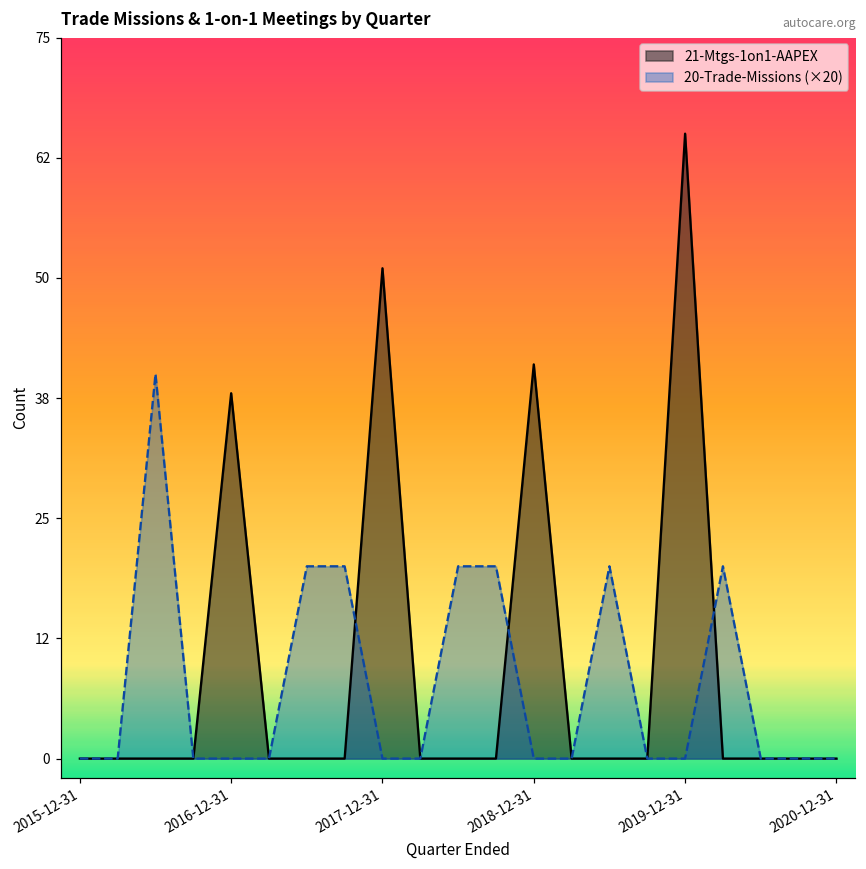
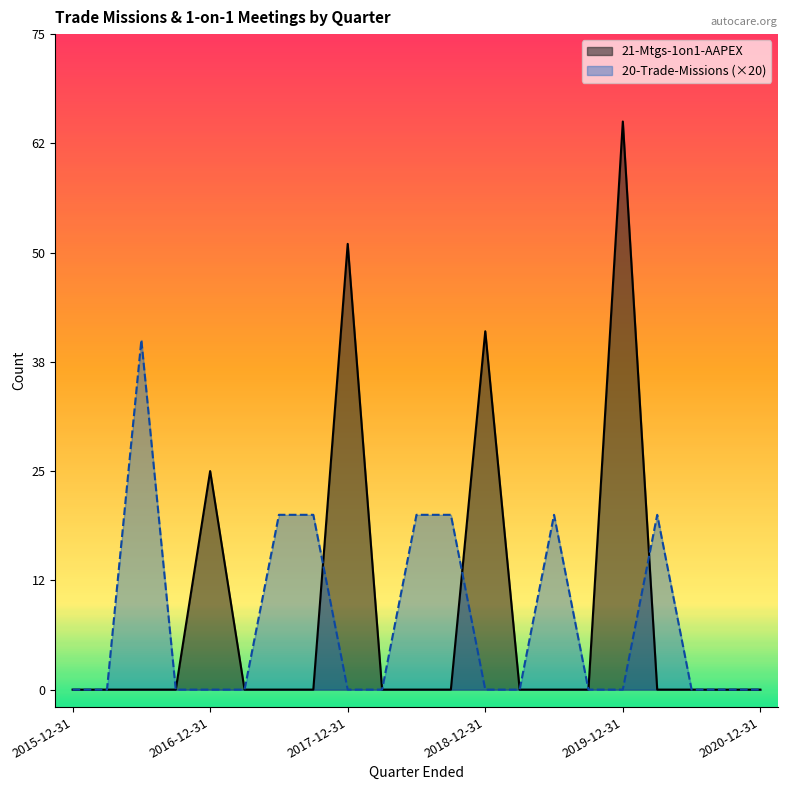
  {
    "21-Mtgs-1on1-AAPEX": {
-     "2016-12-31": 38,
+     "2016-12-31": 25,
      "2017-12-31": 51,
      "2018-12-31": 41,
      "2019-12-31": 65
    },
    "20-Trade-Missions (×20)": {
      "2016-12-31": 0,
      "2017-12-31": 0,
      "2018-12-31": 0,
      "2019-12-31": 0
    }
  }
